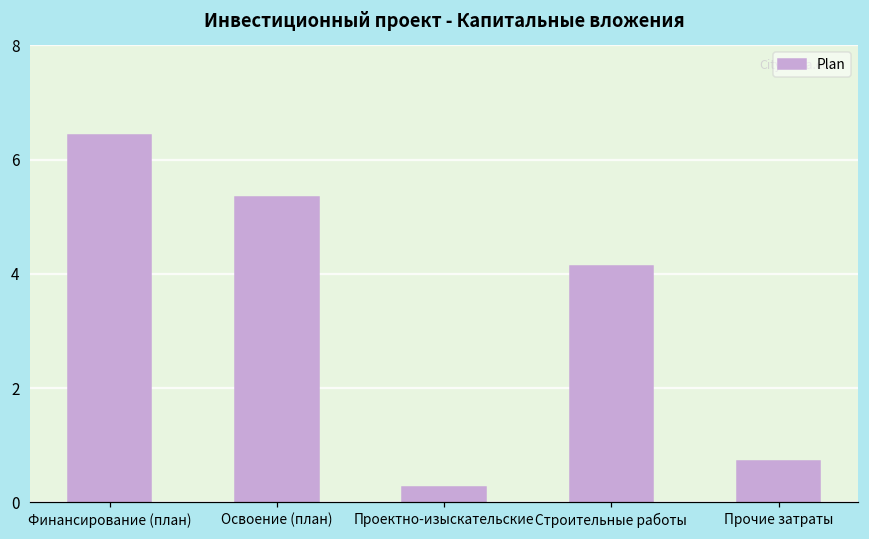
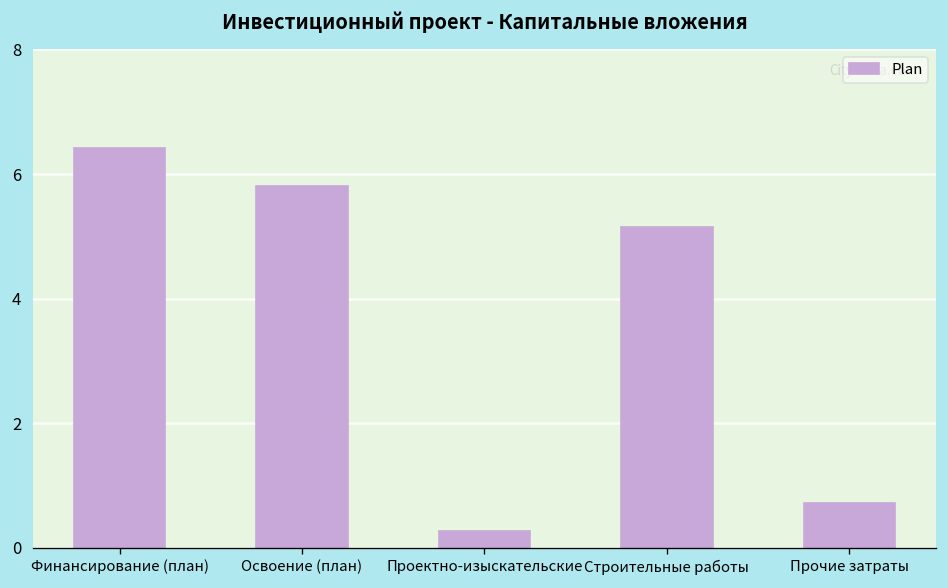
  {
    "Финансирование (план)": 6.4,
-   "Освоение (план)": 5.4,
+   "Освоение (план)": 5.8,
    "Проектно-изыскательские": 0.3,
-   "Строительные работы": 4.1,
+   "Строительные работы": 5.2,
    "Прочие затраты": 0.7
  }
